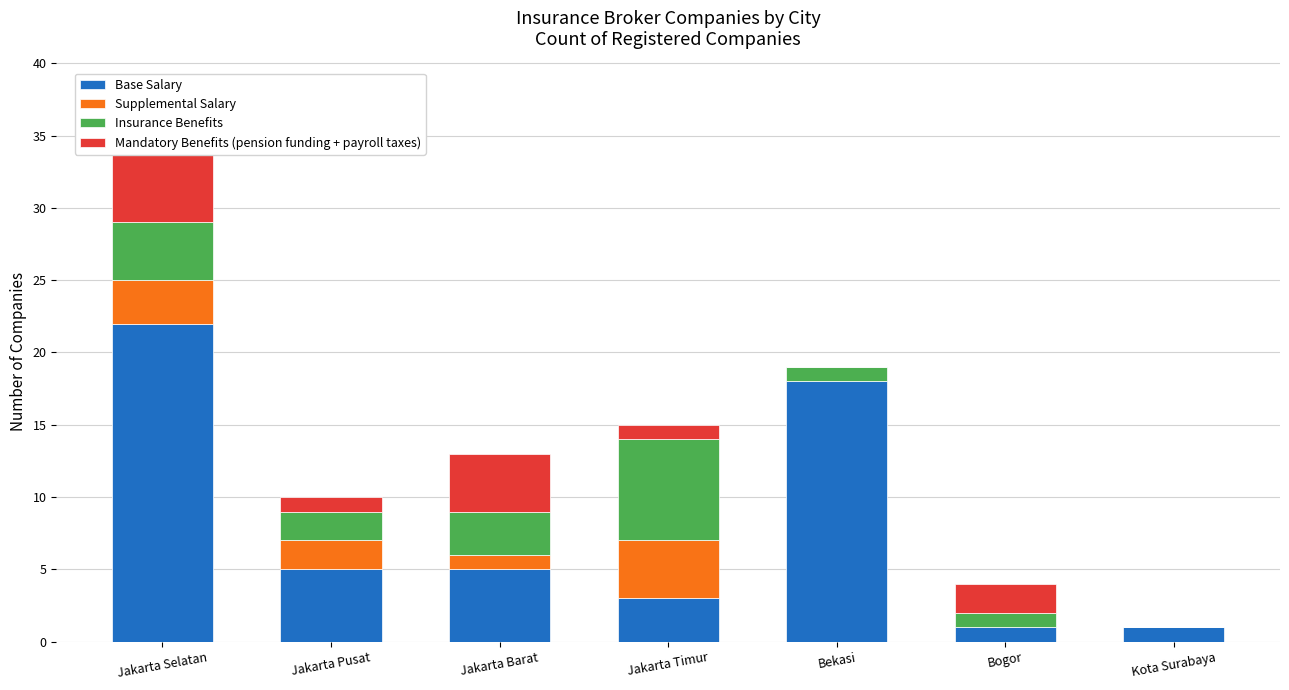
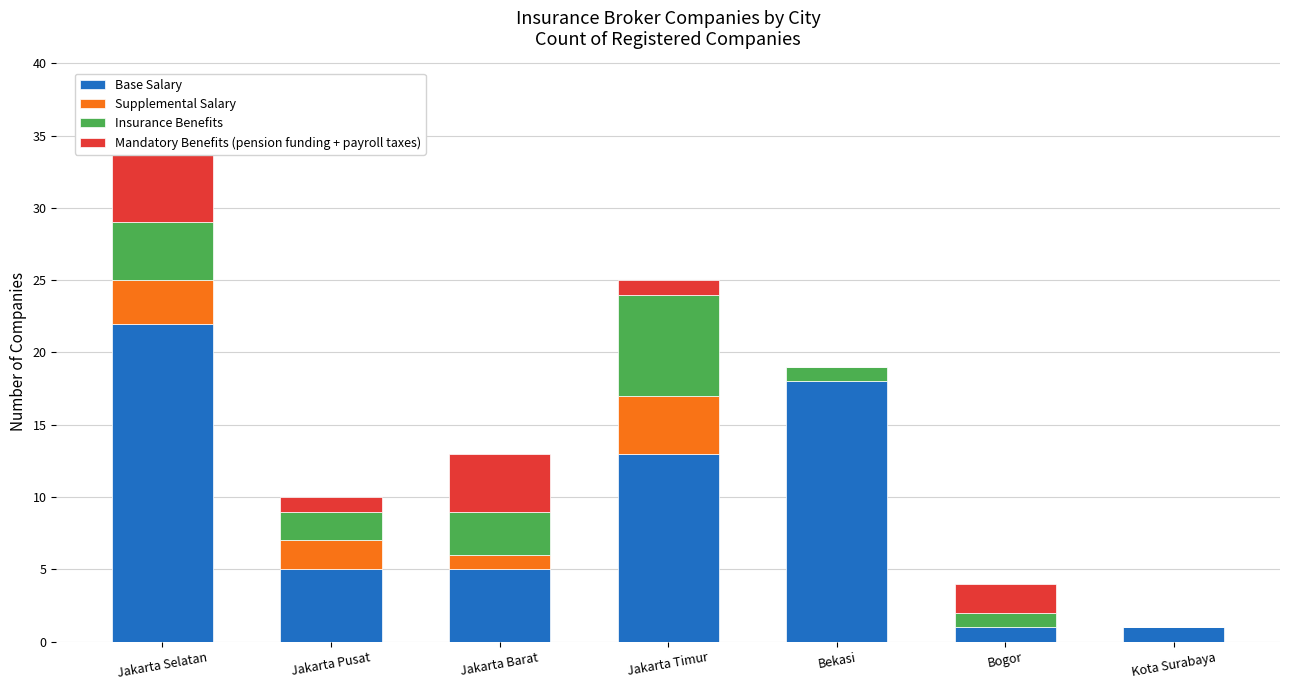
  {
    "Base Salary": {
      "Jakarta Selatan": 22,
      "Jakarta Pusat": 5,
      "Jakarta Barat": 5,
-     "Jakarta Timur": 3,
+     "Jakarta Timur": 13,
      "Bekasi": 18,
      "Bogor": 1,
      "Kota Surabaya": 1
    },
    "Supplemental Salary": {
      "Jakarta Selatan": 3,
      "Jakarta Pusat": 2,
      "Jakarta Barat": 1,
      "Jakarta Timur": 4,
      "Bekasi": 0,
      "Bogor": 0,
      "Kota Surabaya": 0
    },
    "Insurance Benefits": {
      "Jakarta Selatan": 4,
      "Jakarta Pusat": 2,
      "Jakarta Barat": 3,
      "Jakarta Timur": 7,
      "Bekasi": 1,
      "Bogor": 1,
      "Kota Surabaya": 0
    },
    "Mandatory Benefits (pension funding + payroll taxes)": {
      "Jakarta Pusat": 1,
      "Jakarta Barat": 4,
      "Jakarta Timur": 1,
      "Bekasi": 0,
      "Bogor": 2,
      "Kota Surabaya": 0
    }
  }
